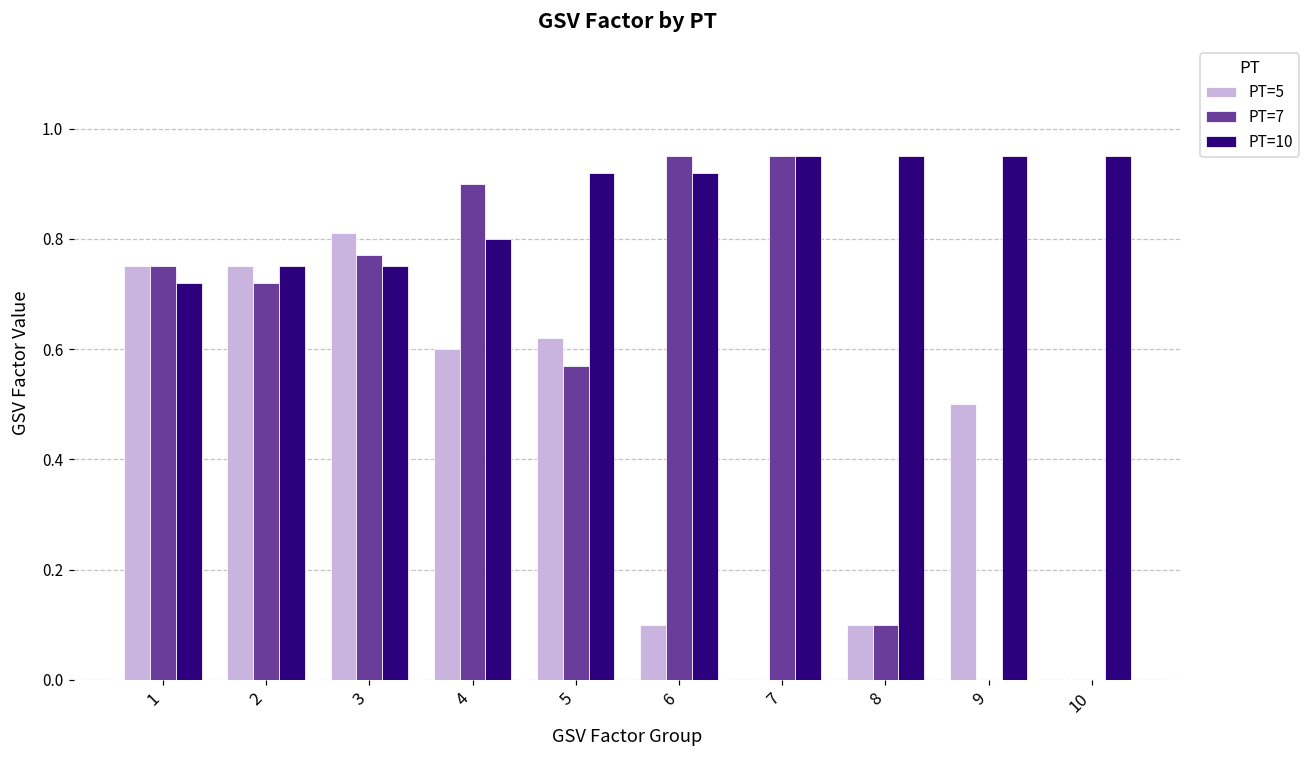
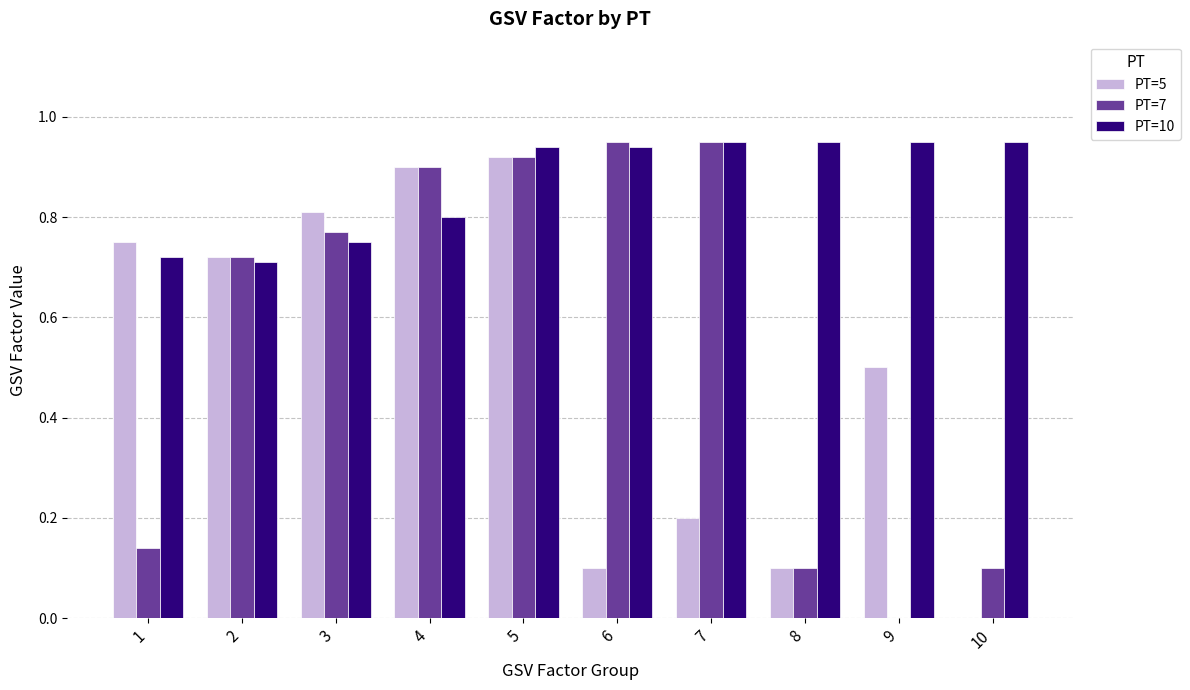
  {
    "PT=5": {
      "1": 0.75,
-     "2": 0.75,
+     "2": 0.72,
      "3": 0.81,
-     "4": 0.6,
-     "5": 0.62,
+     "4": 0.9,
+     "5": 0.92,
      "6": 0.10,
-     "7": 0.0,
+     "7": 0.2,
      "8": 0.10,
      "9": 0.50,
      "10": 0.00
    },
    "PT=7": {
-     "1": 0.75,
+     "1": 0.14,
      "2": 0.72,
      "3": 0.77,
      "4": 0.90,
-     "5": 0.57,
+     "5": 0.92,
      "6": 0.95,
      "7": 0.95,
      "8": 0.10,
      "9": 0.00,
-     "10": 0.0
+     "10": 0.1
    },
    "PT=10": {
      "1": 0.72,
-     "2": 0.75,
+     "2": 0.71,
      "3": 0.75,
      "4": 0.80,
-     "5": 0.92,
-     "6": 0.92,
+     "5": 0.94,
+     "6": 0.94,
      "7": 0.95,
      "8": 0.95,
      "9": 0.95,
      "10": 0.95
    }
  }
